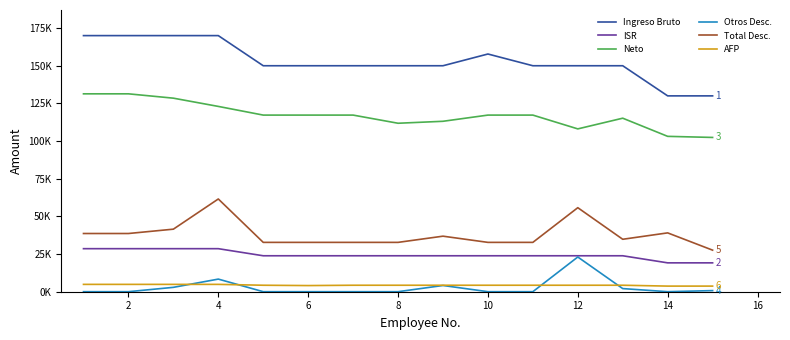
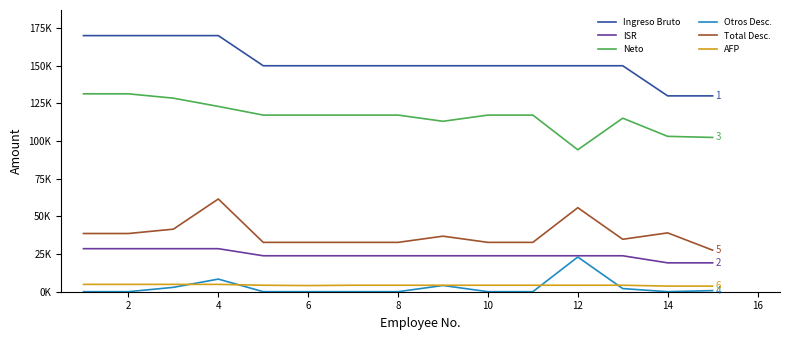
  {
    "Ingreso Bruto": {
      "2": 170000,
      "4": 170000,
      "6": 150000,
      "8": 150000,
-     "10": 158000,
+     "10": 150000,
      "12": 150000,
      "14": 130000
    },
    "ISR": {
      "2": 29000,
      "4": 29000,
      "6": 24000,
      "8": 24000,
      "10": 24000,
      "14": 19000
    },
    "Neto": {
      "2": 131000,
      "4": 123000,
      "6": 117000,
-     "8": 112000,
+     "8": 117000,
      "10": 117000,
-     "12": 108000,
+     "12": 94000,
      "14": 103000
    },
    "Otros Desc.": {
      "2": 0,
      "4": 8000,
      "6": 0,
      "8": 0,
      "10": 0,
      "14": 0
    },
    "Total Desc.": {
      "2": 39000,
      "4": 62000,
      "6": 33000,
      "8": 33000,
      "10": 33000,
      "12": 56000,
      "14": 39000
    },
    "AFP": {
      "2": 5000,
      "4": 5000,
      "6": 4000,
      "8": 4000,
      "10": 4000,
      "12": 4000,
      "14": 4000
    }
  }
